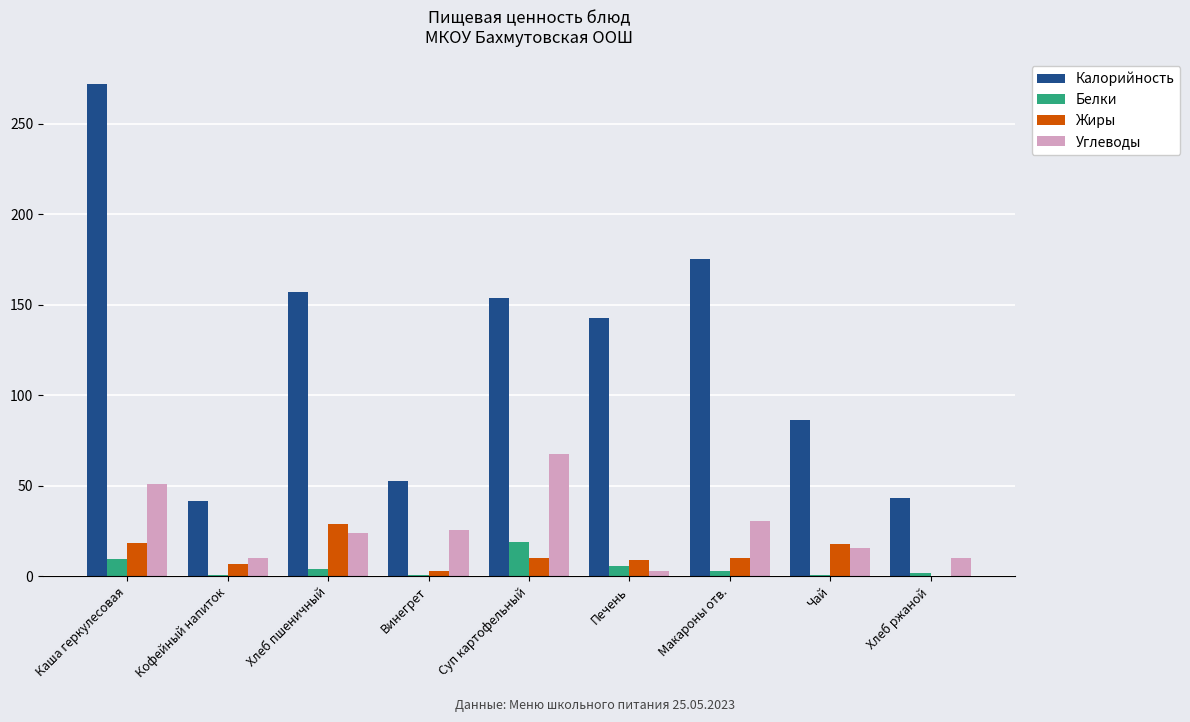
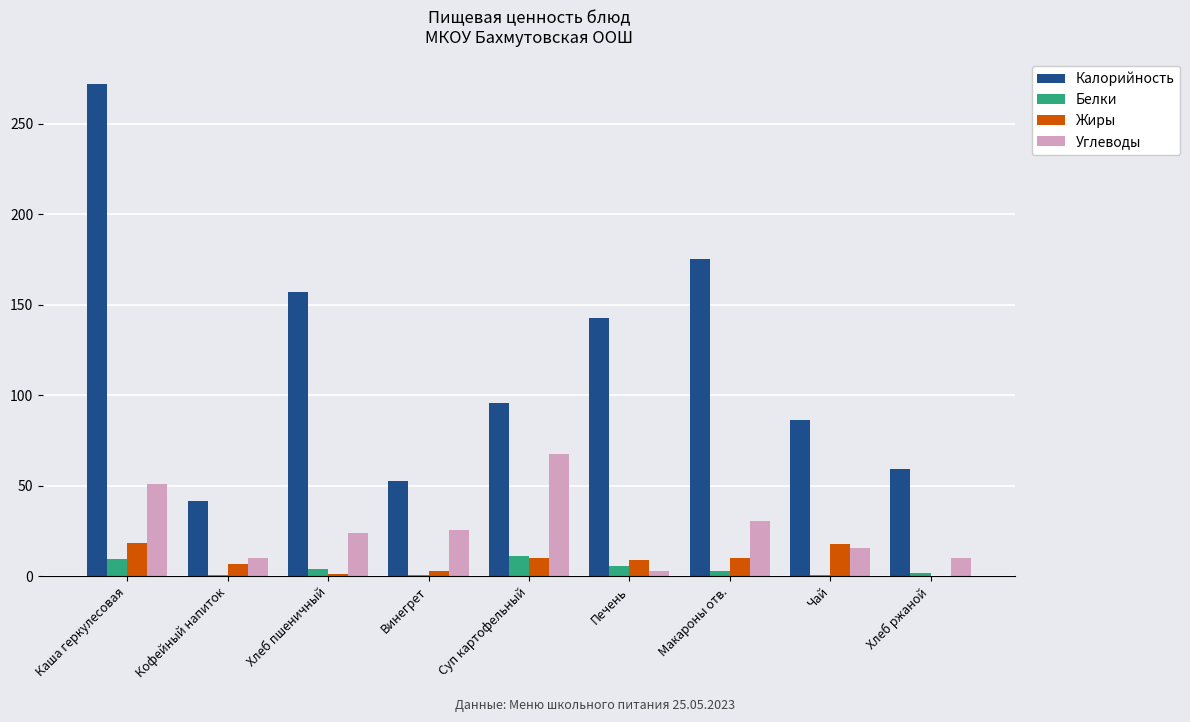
  {
    "Калорийность": {
      "Каша геркулесовая": 272,
      "Кофейный напиток": 42,
      "Хлеб пшеничный": 157,
      "Винегрет": 52,
-     "Суп картофельный": 154,
+     "Суп картофельный": 96,
      "Печень": 143,
      "Макароны отв.": 175,
      "Чай": 87,
-     "Хлеб ржаной": 43
+     "Хлеб ржаной": 59
    },
    "Белки": {
      "Каша геркулесовая": 9,
      "Хлеб пшеничный": 4,
-     "Суп картофельный": 19,
+     "Суп картофельный": 11,
      "Печень": 5,
      "Макароны отв.": 3,
      "Хлеб ржаной": 2
    },
    "Жиры": {
      "Каша геркулесовая": 18,
      "Кофейный напиток": 7,
-     "Хлеб пшеничный": 29,
+     "Хлеб пшеничный": 2,
      "Винегрет": 3,
      "Суп картофельный": 10,
      "Печень": 9,
      "Макароны отв.": 10,
      "Чай": 18
    },
    "Углеводы": {
      "Каша геркулесовая": 51,
      "Кофейный напиток": 10,
      "Хлеб пшеничный": 24,
      "Винегрет": 25,
      "Суп картофельный": 67,
      "Печень": 3,
      "Макароны отв.": 31,
      "Чай": 16,
      "Хлеб ржаной": 10
    }
  }
